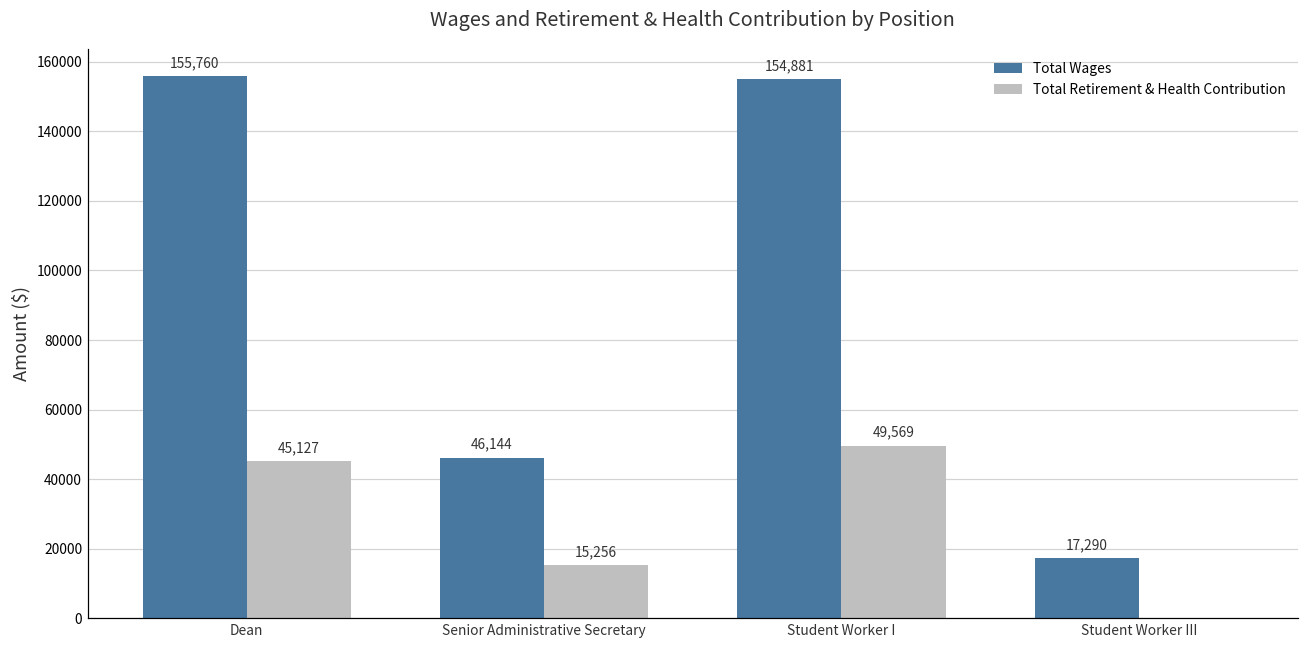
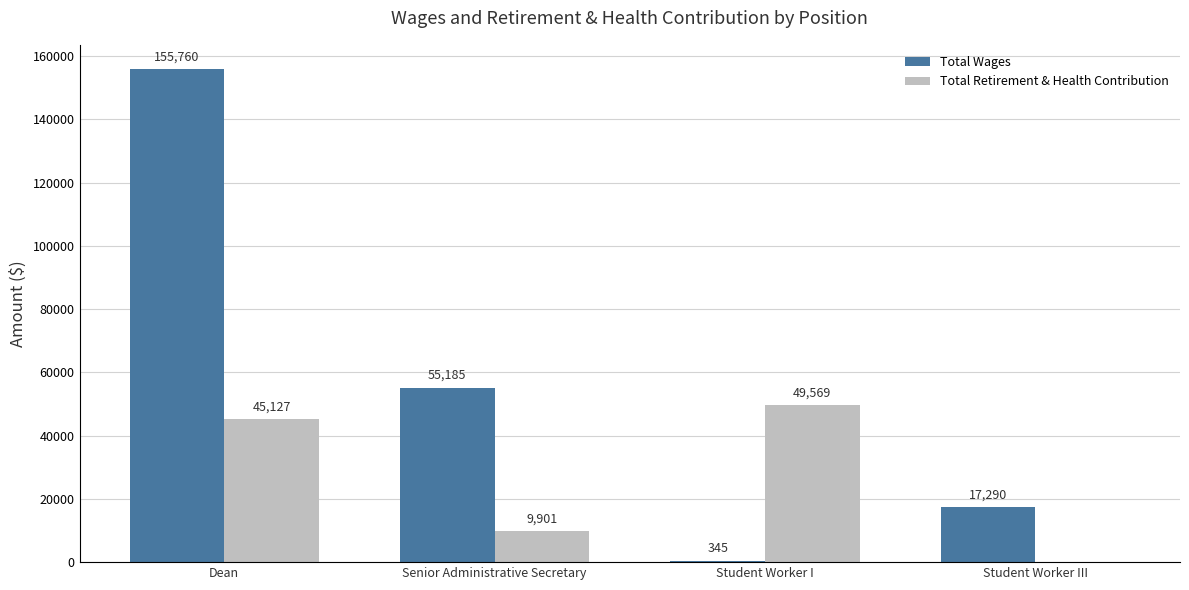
  {
    "Total Wages": {
      "Dean": "155,760",
-     "Senior Administrative Secretary": "46,144",
-     "Student Worker I": "154,881",
+     "Senior Administrative Secretary": "55,185",
+     "Student Worker I": "345",
      "Student Worker III": "17,290"
    },
    "Total Retirement & Health Contribution": {
      "Dean": "45,127",
-     "Senior Administrative Secretary": "15,256",
+     "Senior Administrative Secretary": "9,901",
      "Student Worker I": "49,569"
    }
  }
